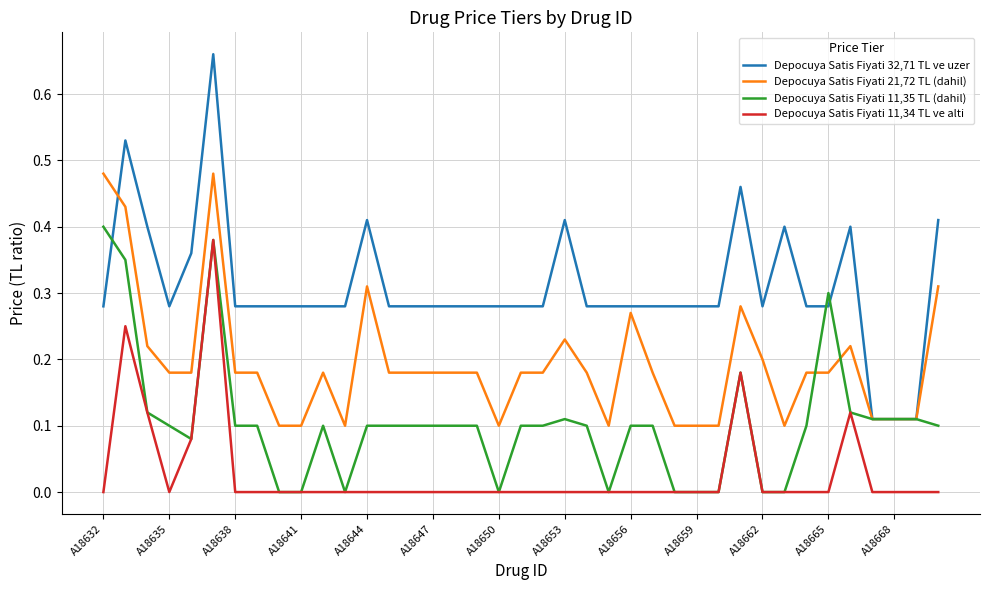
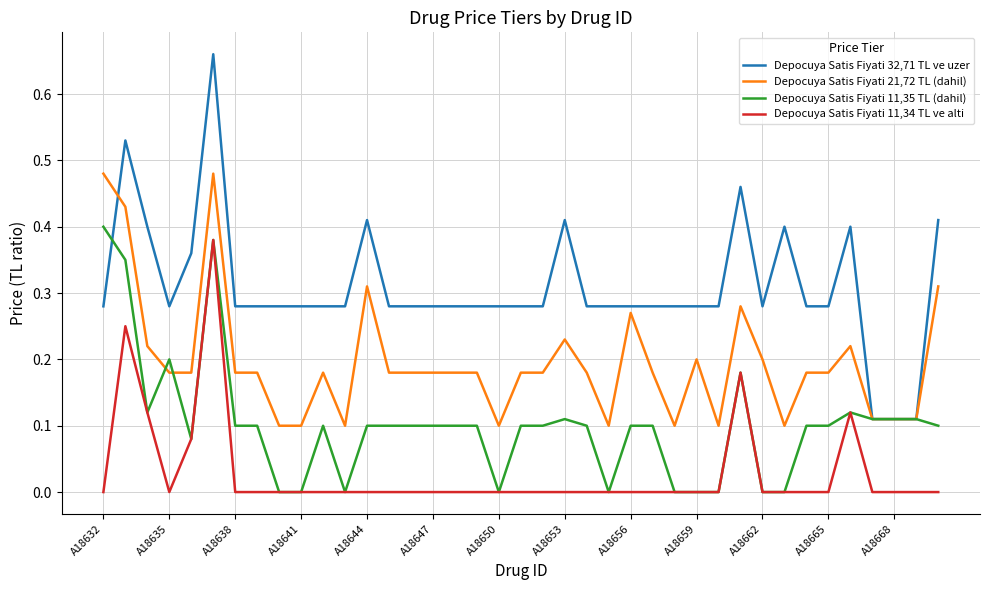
  {
    "Depocuya Satis Fiyati 32,71 TL ve uzer": {
      "A18632": 0.28,
      "A18635": 0.28,
      "A18638": 0.28,
      "A18641": 0.28,
      "A18644": 0.41,
      "A18647": 0.28,
      "A18650": 0.28,
      "A18653": 0.41,
      "A18656": 0.28,
      "A18659": 0.28,
      "A18662": 0.28,
      "A18665": 0.28
    },
    "Depocuya Satis Fiyati 21,72 TL (dahil)": {
      "A18632": 0.48,
      "A18635": 0.18,
      "A18638": 0.18,
      "A18641": 0.1,
      "A18644": 0.31,
      "A18647": 0.18,
      "A18650": 0.1,
      "A18653": 0.23,
      "A18656": 0.27,
-     "A18659": 0.1,
+     "A18659": 0.2,
      "A18662": 0.2,
      "A18665": 0.18
    },
    "Depocuya Satis Fiyati 11,35 TL (dahil)": {
      "A18632": 0.4,
-     "A18635": 0.1,
+     "A18635": 0.2,
      "A18638": 0.1,
      "A18644": 0.1,
      "A18647": 0.1,
      "A18653": 0.11,
      "A18656": 0.1,
-     "A18665": 0.3
+     "A18665": 0.1
    },
    "Depocuya Satis Fiyati 11,34 TL ve alti": {
      "A18632": 0.0,
      "A18635": 0.0,
      "A18638": 0.0,
      "A18644": 0.0,
      "A18647": 0.0,
      "A18653": 0.0,
      "A18656": 0.0,
      "A18665": 0.0,
      "A18668": 0.0
    }
  }
